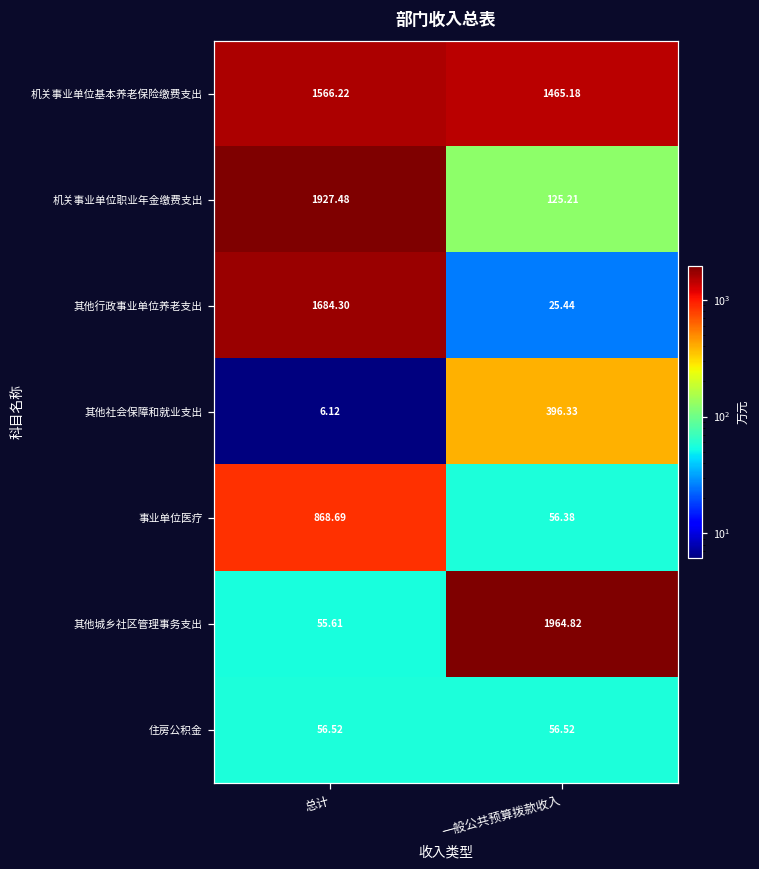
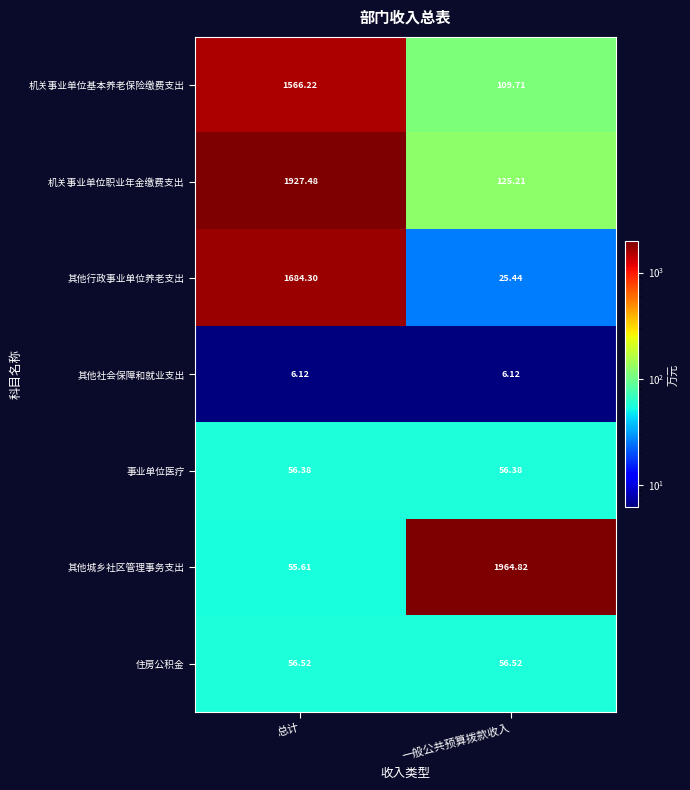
  {
    "机关事业单位基本养老保险缴费支出": {
      "总计": 1566.22,
-     "一般公共预算拨款收入": 1465.18
+     "一般公共预算拨款收入": 109.71
    },
    "机关事业单位职业年金缴费支出": {
      "总计": 1927.48,
      "一般公共预算拨款收入": 125.21
    },
    "其他行政事业单位养老支出": {
      "总计": 1684.30,
      "一般公共预算拨款收入": 25.44
    },
    "其他社会保障和就业支出": {
      "总计": 6.12,
-     "一般公共预算拨款收入": 396.33
+     "一般公共预算拨款收入": 6.12
    },
    "事业单位医疗": {
-     "总计": 868.69,
+     "总计": 56.38,
      "一般公共预算拨款收入": 56.38
    },
    "其他城乡社区管理事务支出": {
      "总计": 55.61,
      "一般公共预算拨款收入": 1964.82
    },
    "住房公积金": {
      "总计": 56.52,
      "一般公共预算拨款收入": 56.52
    }
  }
